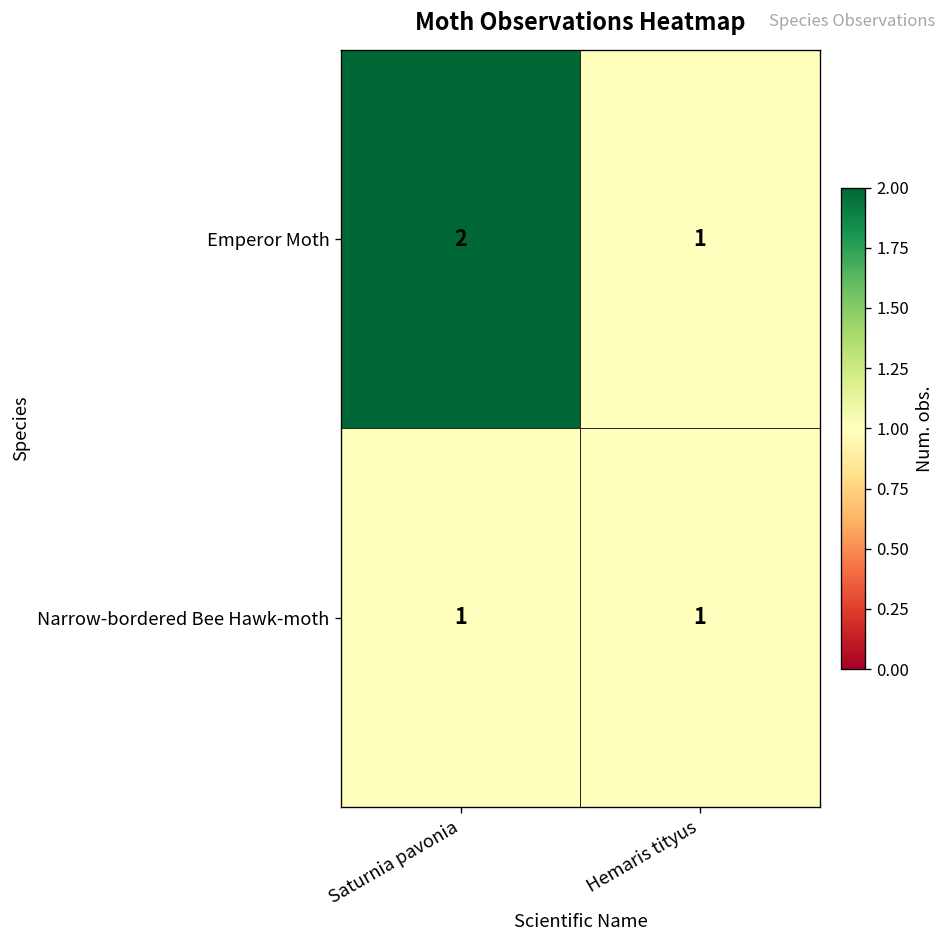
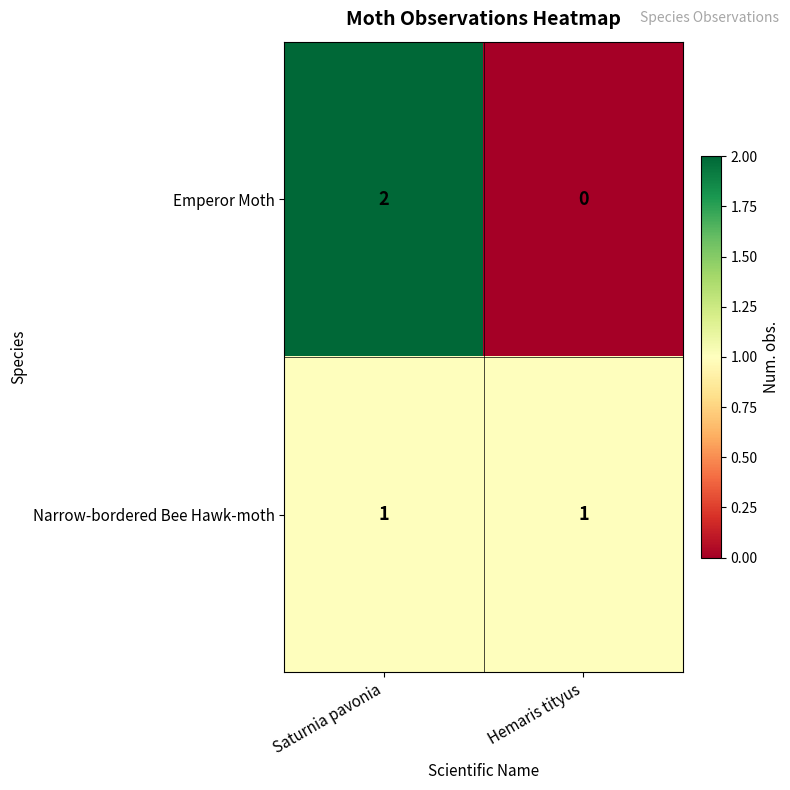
  {
    "Emperor Moth": {
      "Saturnia pavonia": 2,
-     "Hemaris tityus": 1
+     "Hemaris tityus": 0
    },
    "Narrow-bordered Bee Hawk-moth": {
      "Saturnia pavonia": 1,
      "Hemaris tityus": 1
    }
  }
